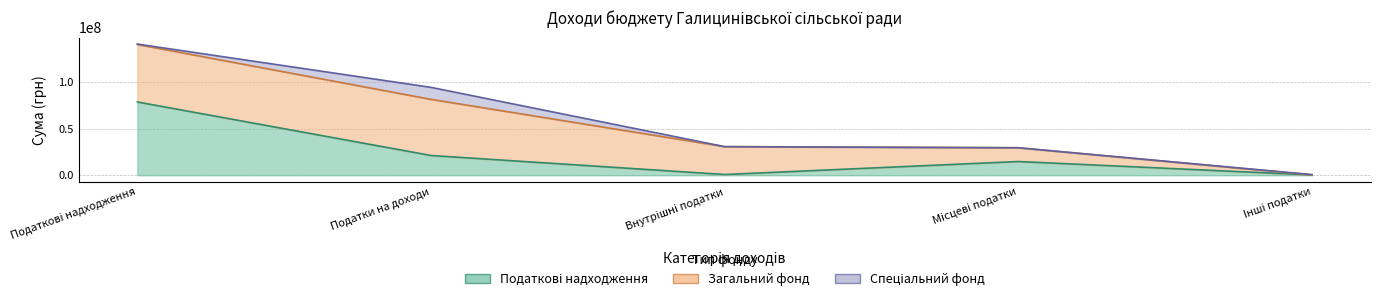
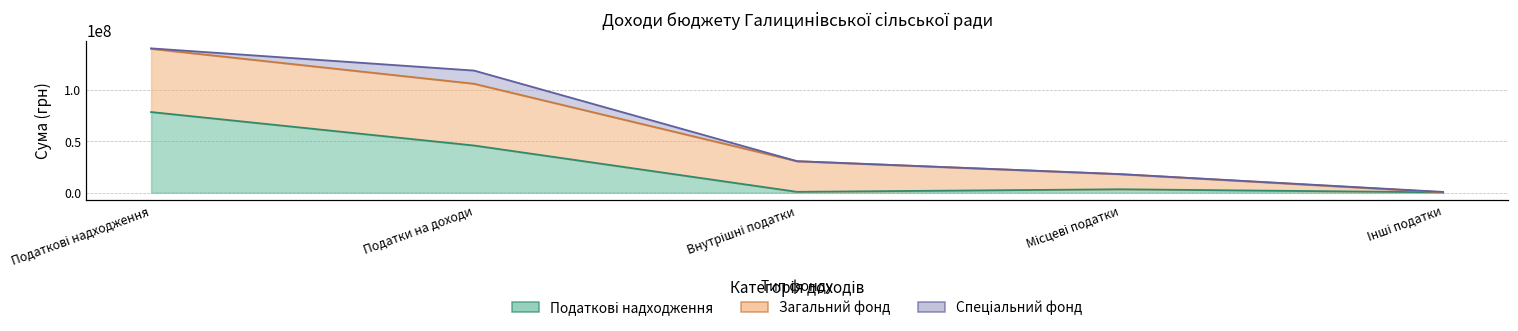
  {
    "Податкові надходження": {
      "Податкові надходження": 80000000,
-     "Податки на доходи": 20000000,
+     "Податки на доходи": 50000000,
      "Внутрішні податки": 0,
-     "Місцеві податки": 10000000
+     "Місцеві податки": 0
    },
    "Загальний фонд": {
      "Податки на доходи": 60000000
    },
    "Спеціальний фонд": {
      "Податки на доходи": 10000000
    }
  }
